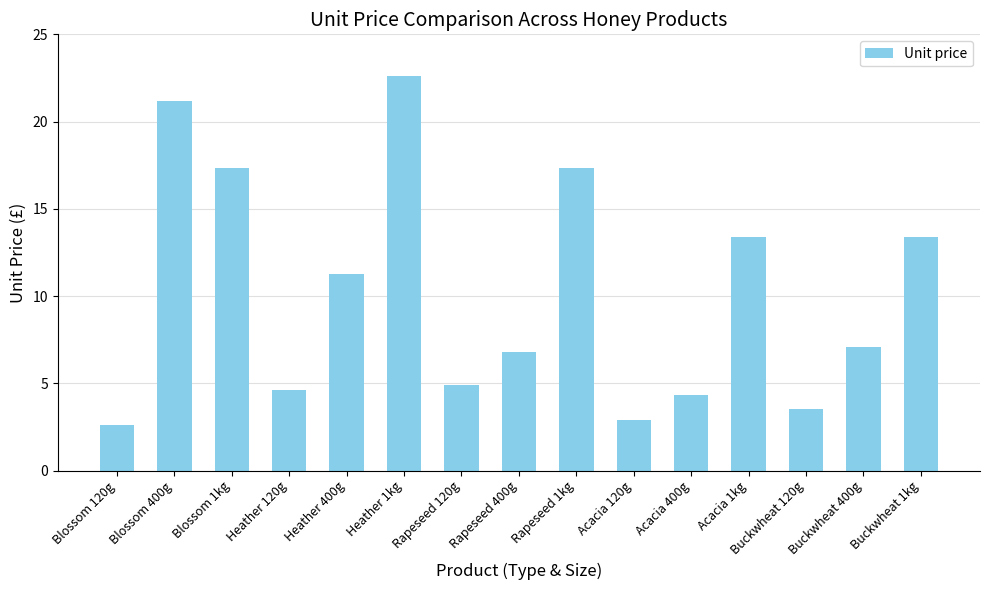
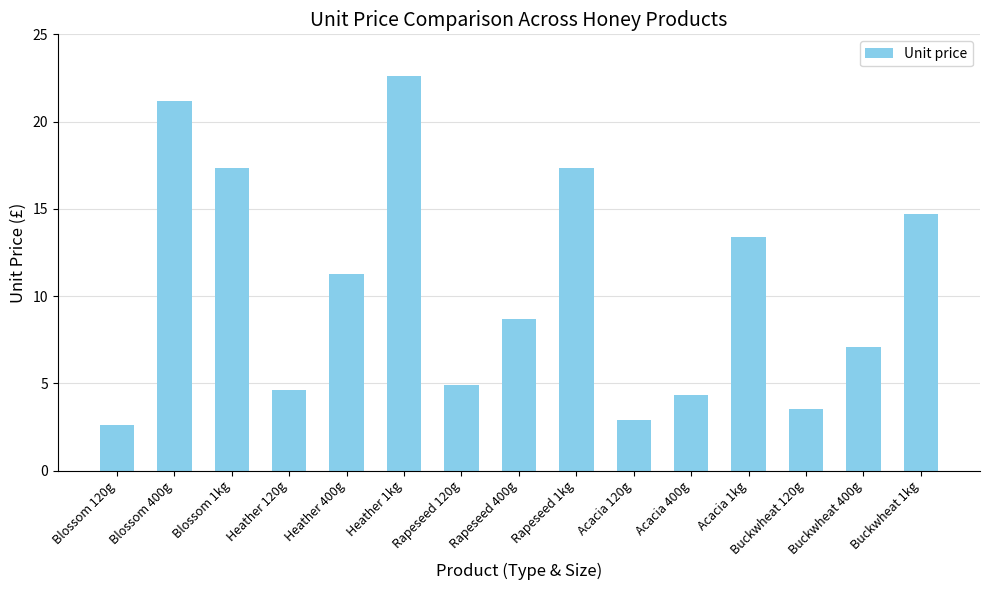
  {
    "Blossom 120g": 2.6,
    "Blossom 400g": 21.2,
    "Blossom 1kg": 17.4,
    "Heather 120g": 4.6,
    "Heather 400g": 11.3,
    "Heather 1kg": 22.6,
    "Rapeseed 120g": 4.9,
-   "Rapeseed 400g": 6.8,
+   "Rapeseed 400g": 8.7,
    "Rapeseed 1kg": 17.4,
    "Acacia 120g": 2.9,
    "Acacia 400g": 4.3,
    "Acacia 1kg": 13.4,
    "Buckwheat 120g": 3.5,
    "Buckwheat 400g": 7.1,
-   "Buckwheat 1kg": 13.4
+   "Buckwheat 1kg": 14.7
  }
